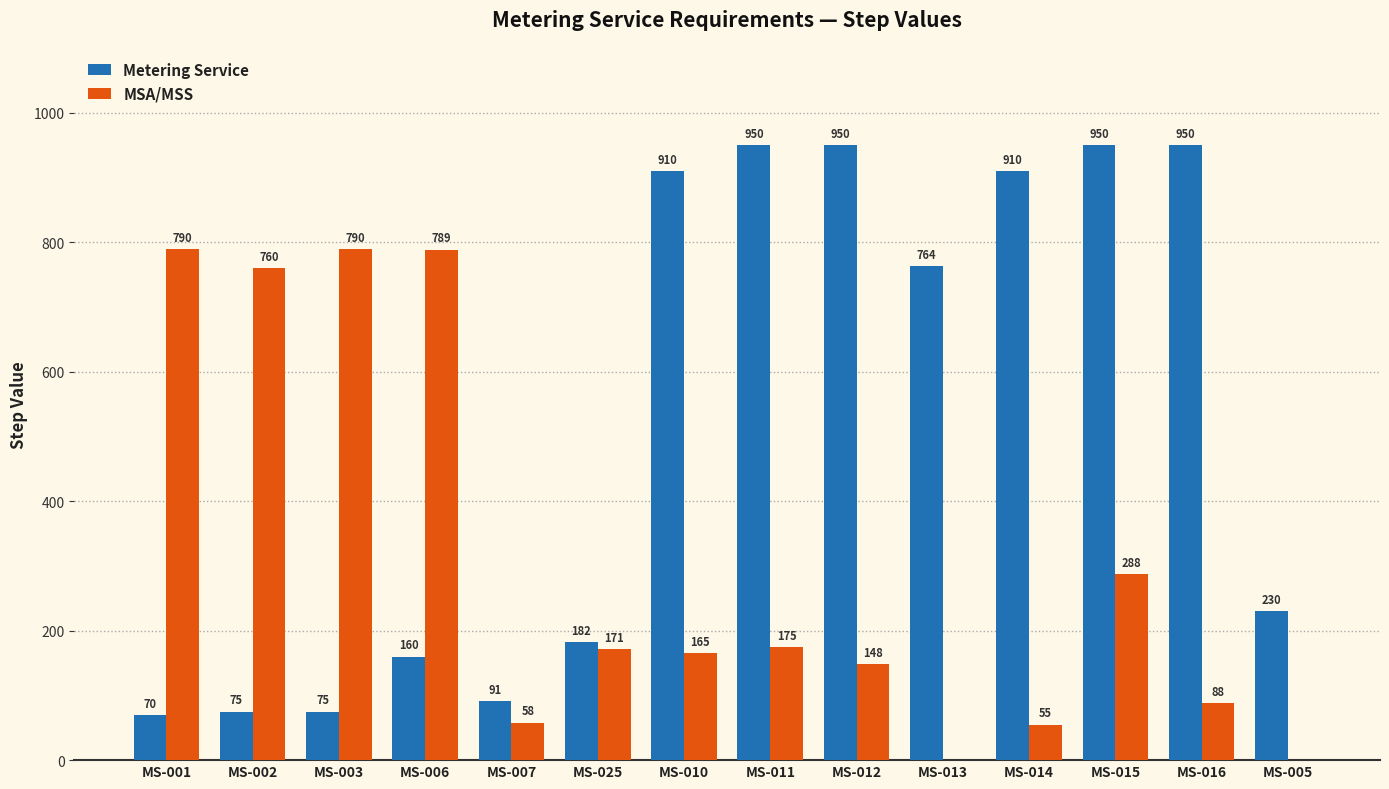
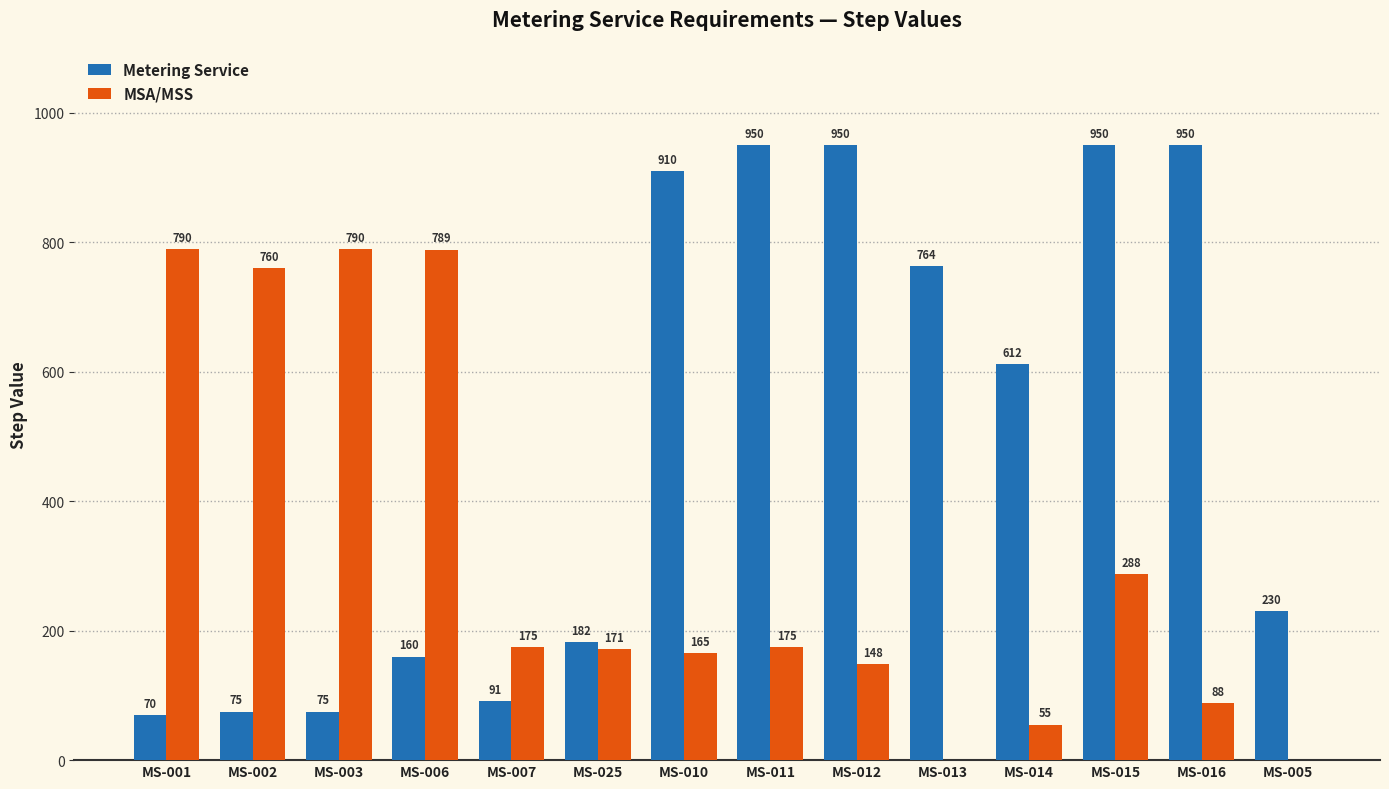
  {
    "Metering Service": {
      "MS-001": 70,
      "MS-002": 75,
      "MS-003": 75,
      "MS-006": 160,
      "MS-007": 91,
      "MS-025": 182,
      "MS-010": 910,
      "MS-011": 950,
      "MS-012": 950,
      "MS-013": 764,
-     "MS-014": 910,
+     "MS-014": 612,
      "MS-015": 950,
      "MS-016": 950,
      "MS-005": 230
    },
    "MSA/MSS": {
      "MS-001": 790,
      "MS-002": 760,
      "MS-003": 790,
      "MS-006": 789,
-     "MS-007": 58,
+     "MS-007": 175,
      "MS-025": 171,
      "MS-010": 165,
      "MS-011": 175,
      "MS-012": 148,
      "MS-014": 55,
      "MS-015": 288,
      "MS-016": 88
    }
  }
